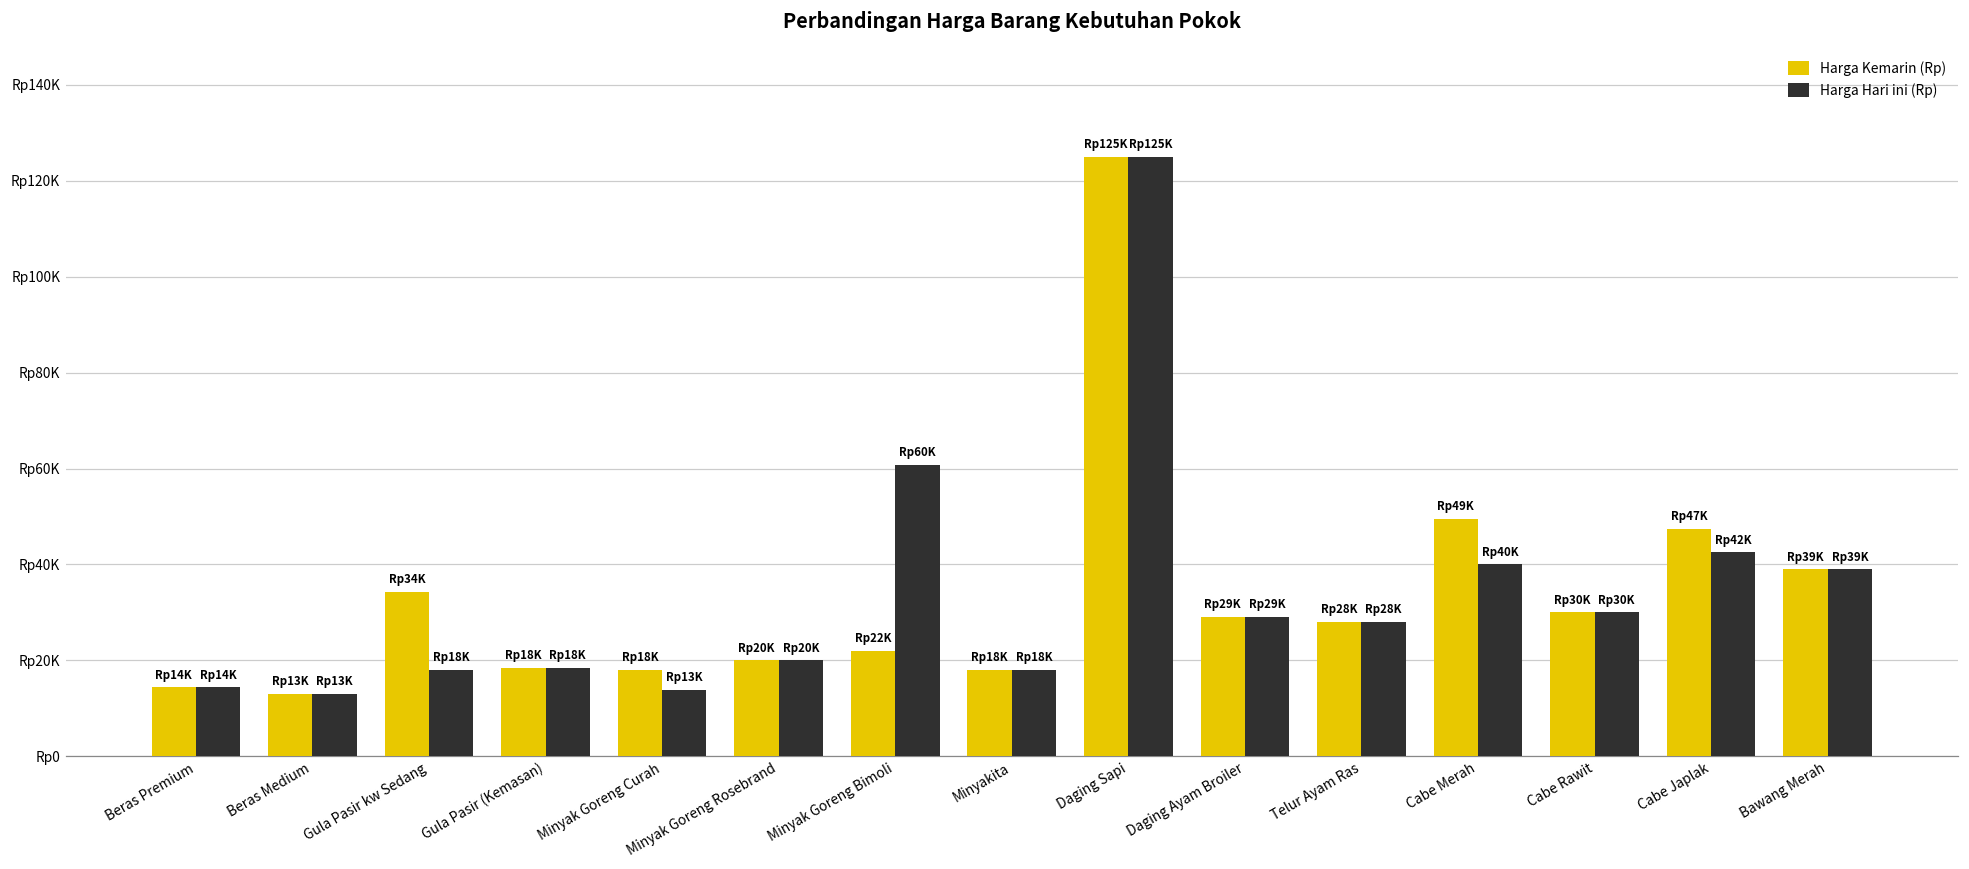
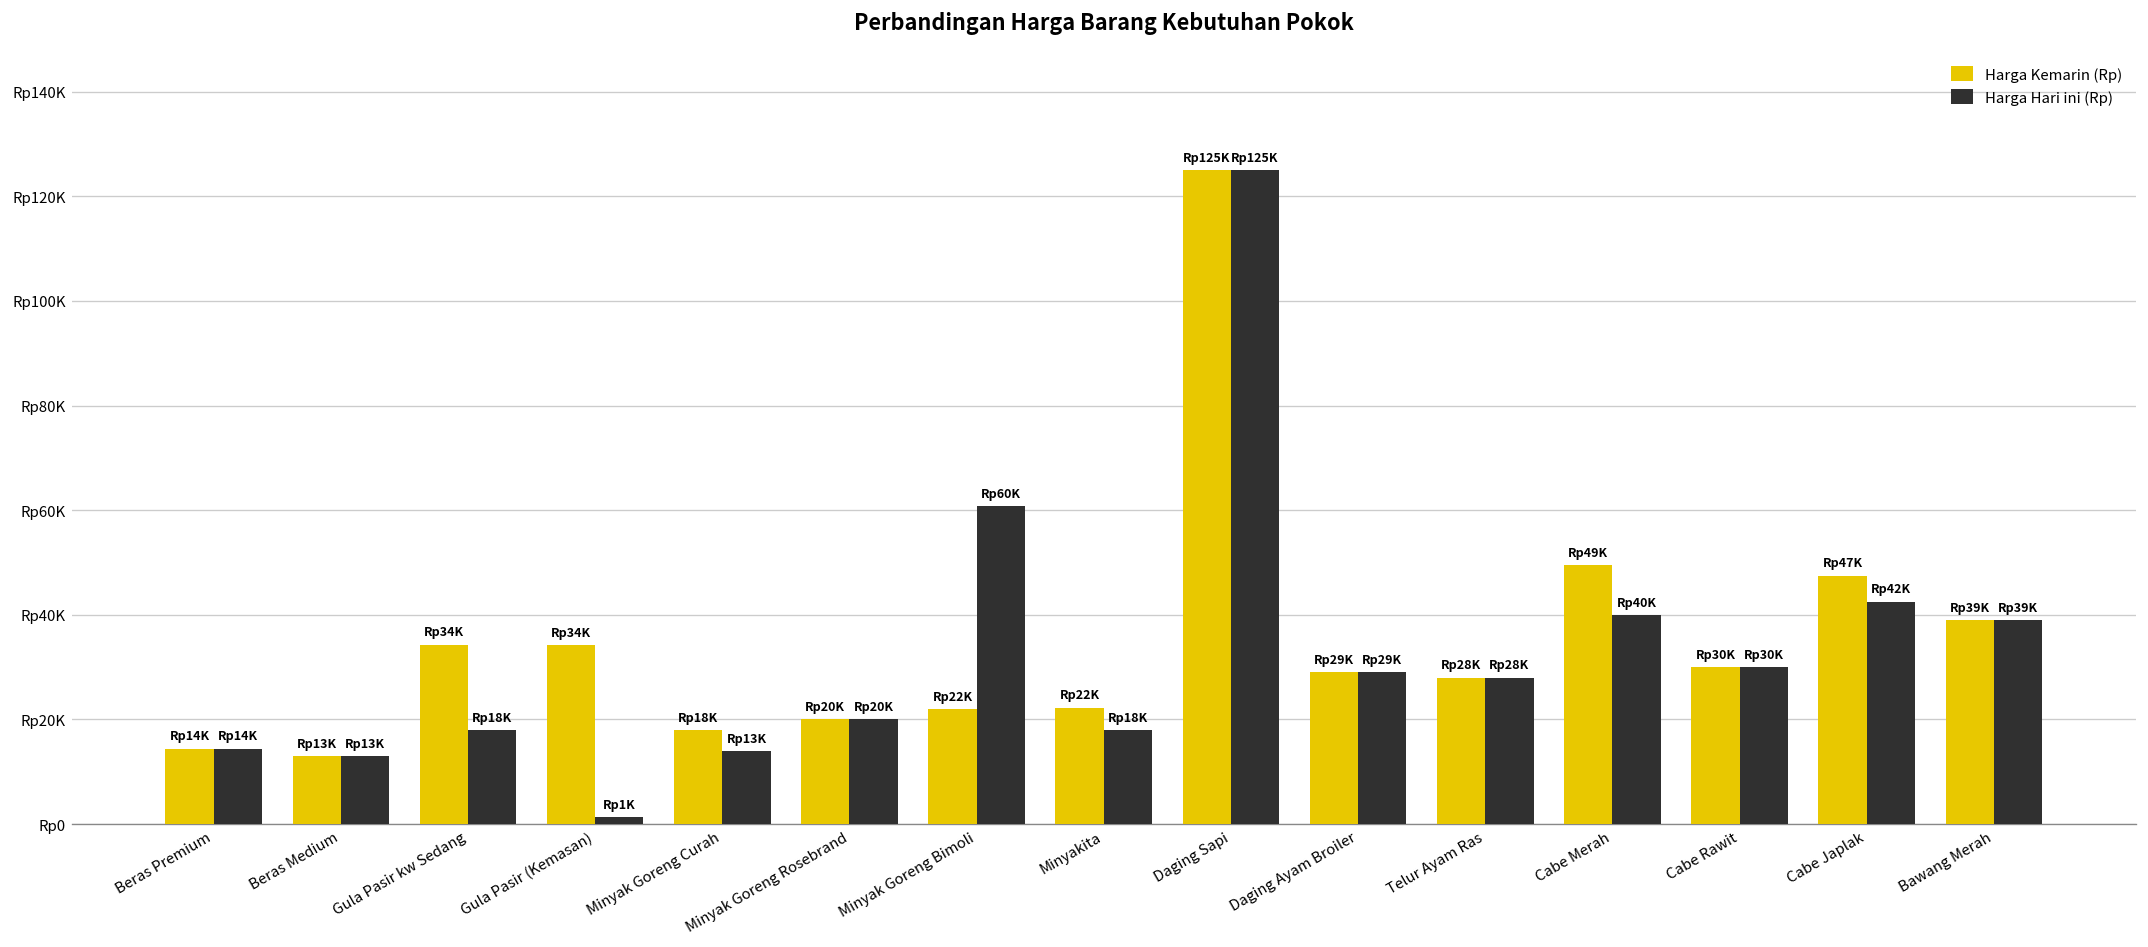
  {
    "Harga Kemarin (Rp)": {
-     "Gula Pasir (Kemasan)": "18K",
-     "Minyakita": "18K"
+     "Gula Pasir (Kemasan)": "34K",
+     "Minyakita": "22K"
    },
    "Harga Hari ini (Rp)": {
-     "Gula Pasir (Kemasan)": "18K"
+     "Gula Pasir (Kemasan)": "1K"
    }
  }
